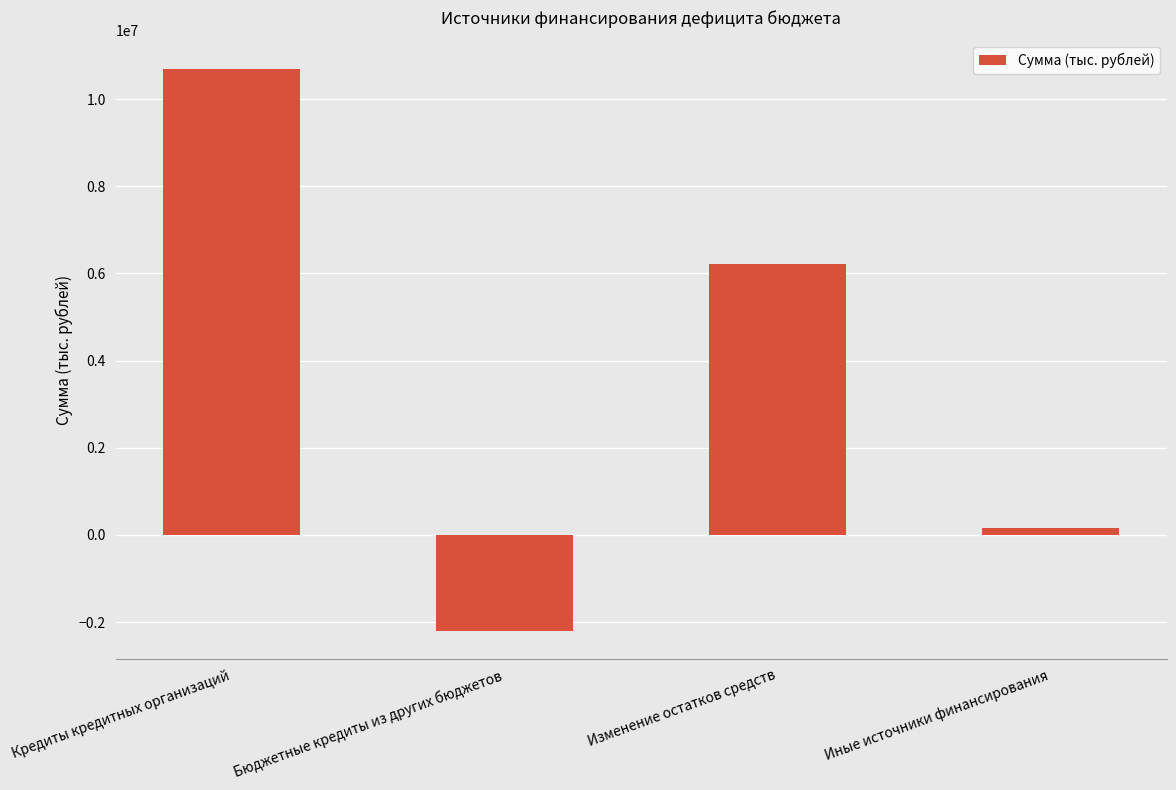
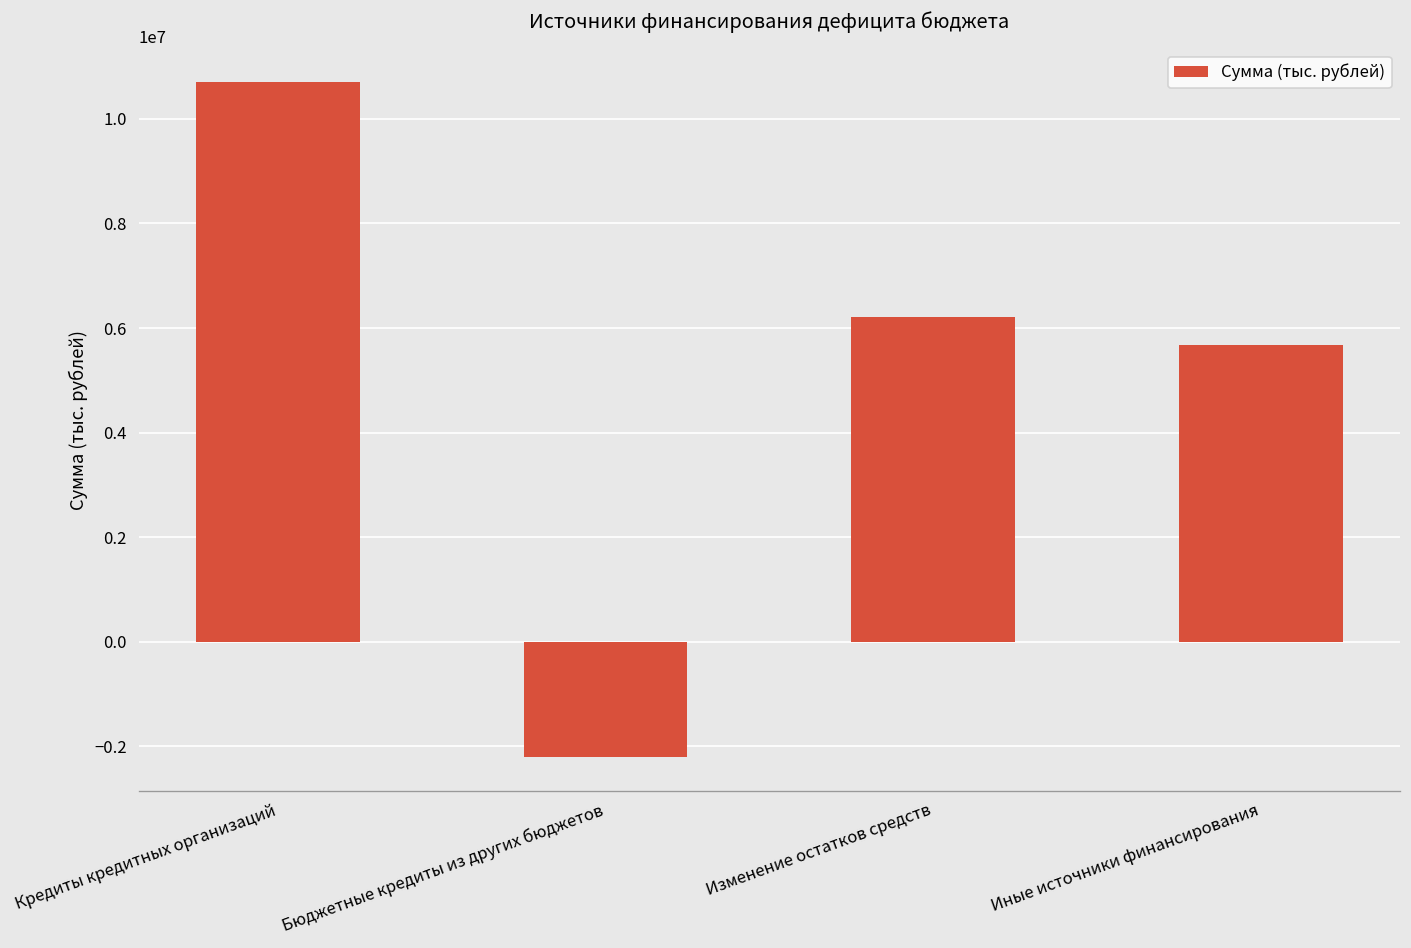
  {
    "Кредиты кредитных организаций": 10700000,
    "Бюджетные кредиты из других бюджетов": -2200000,
    "Изменение остатков средств": 6200000,
-   "Иные источники финансирования": 100000
+   "Иные источники финансирования": 5700000
  }
